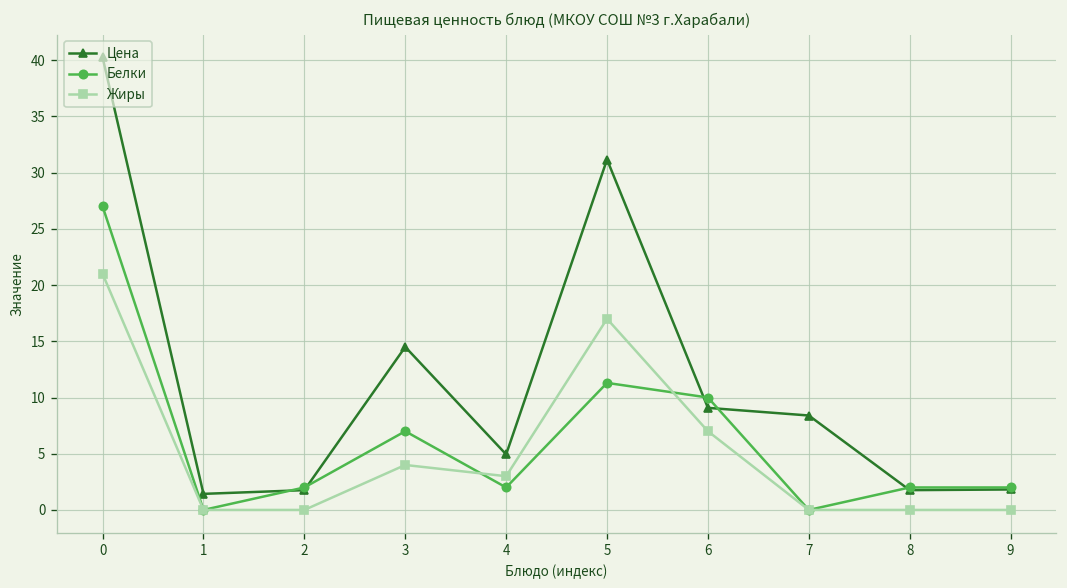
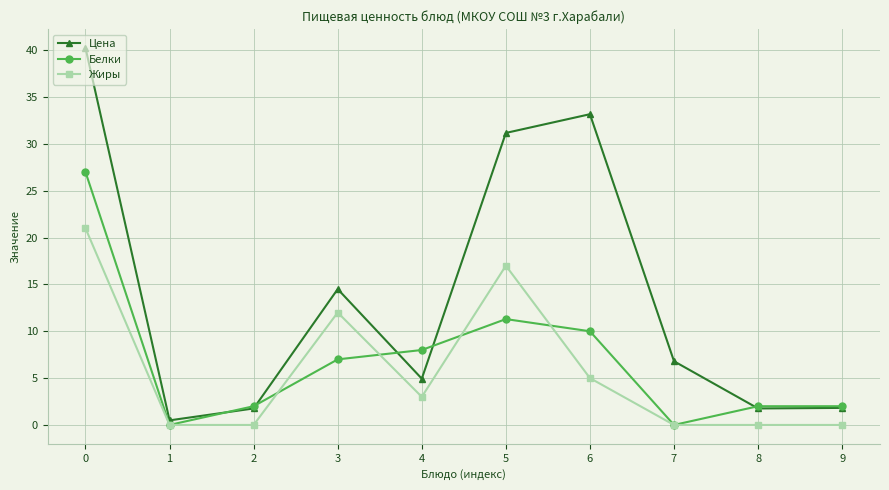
  {
    "Цена": {
-     "1": 1,
+     "1": 0,
      "3": 15,
      "4": 5,
      "5": 31,
-     "6": 9,
-     "7": 8
+     "6": 33,
+     "7": 7
    },
    "Белки": {
      "0": 27,
      "3": 7,
-     "4": 2,
+     "4": 8,
      "5": 11,
      "6": 10
    },
    "Жиры": {
      "0": 21,
      "2": 0,
-     "3": 4,
+     "3": 12,
      "4": 3,
      "5": 17,
-     "6": 7,
+     "6": 5,
      "8": 0,
      "9": 0
    }
  }
